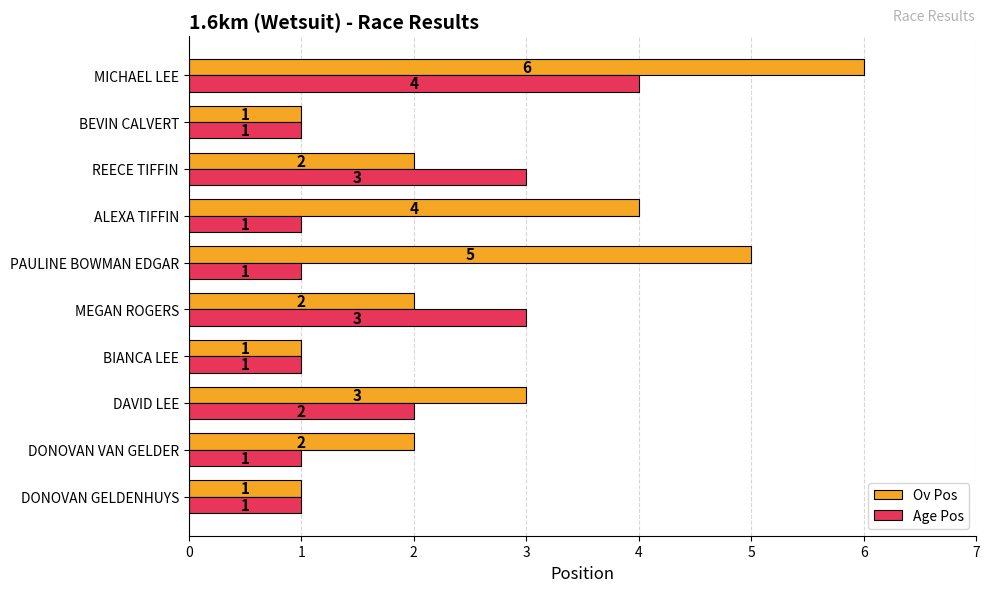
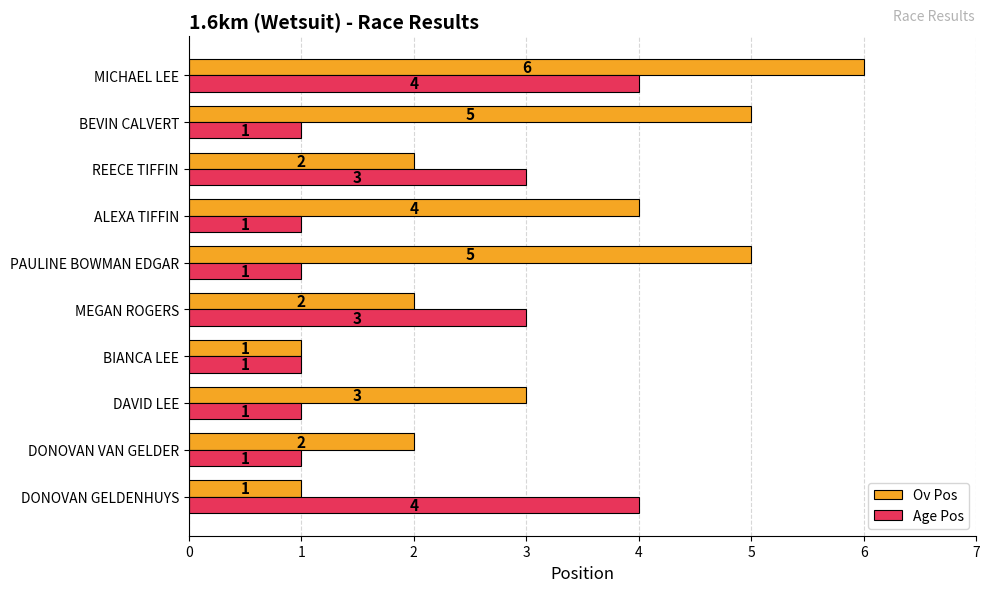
  {
    "Ov Pos": {
      "MICHAEL LEE": 6,
-     "BEVIN CALVERT": 1,
+     "BEVIN CALVERT": 5,
      "REECE TIFFIN": 2,
      "ALEXA TIFFIN": 4,
      "PAULINE BOWMAN EDGAR": 5,
      "MEGAN ROGERS": 2,
      "BIANCA LEE": 1,
      "DAVID LEE": 3,
      "DONOVAN VAN GELDER": 2,
      "DONOVAN GELDENHUYS": 1
    },
    "Age Pos": {
      "MICHAEL LEE": 4,
      "BEVIN CALVERT": 1,
      "REECE TIFFIN": 3,
      "ALEXA TIFFIN": 1,
      "PAULINE BOWMAN EDGAR": 1,
      "MEGAN ROGERS": 3,
      "BIANCA LEE": 1,
-     "DAVID LEE": 2,
+     "DAVID LEE": 1,
      "DONOVAN VAN GELDER": 1,
-     "DONOVAN GELDENHUYS": 1
+     "DONOVAN GELDENHUYS": 4
    }
  }
